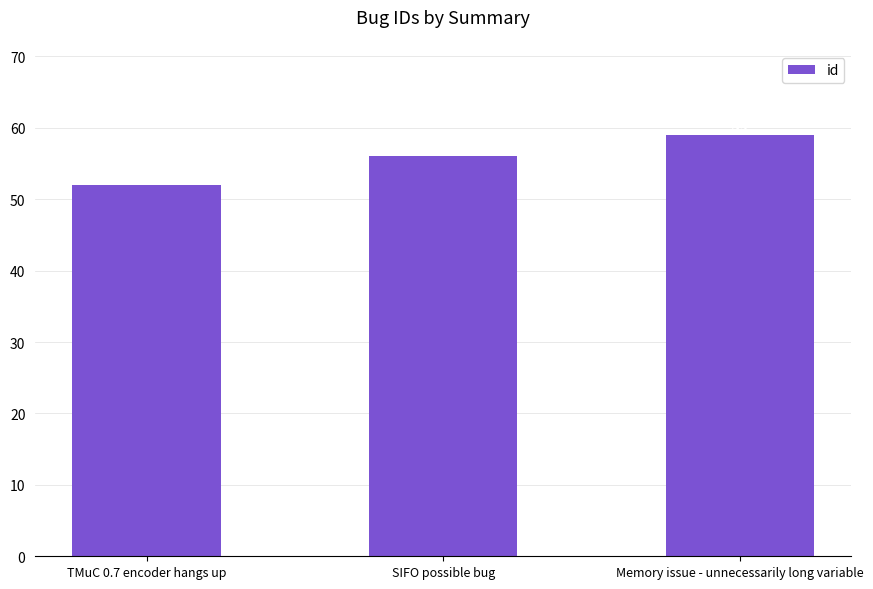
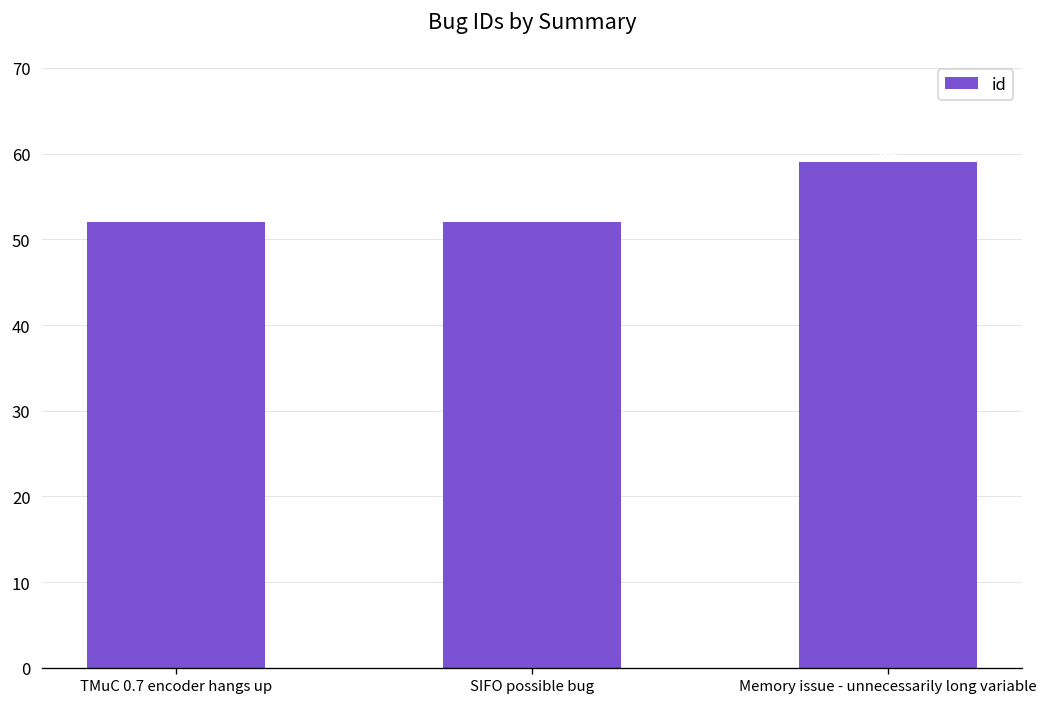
  {
    "TMuC 0.7 encoder hangs up": 52,
-   "SIFO possible bug": 56,
+   "SIFO possible bug": 52,
    "Memory issue - unnecessarily long variable": 59
  }
